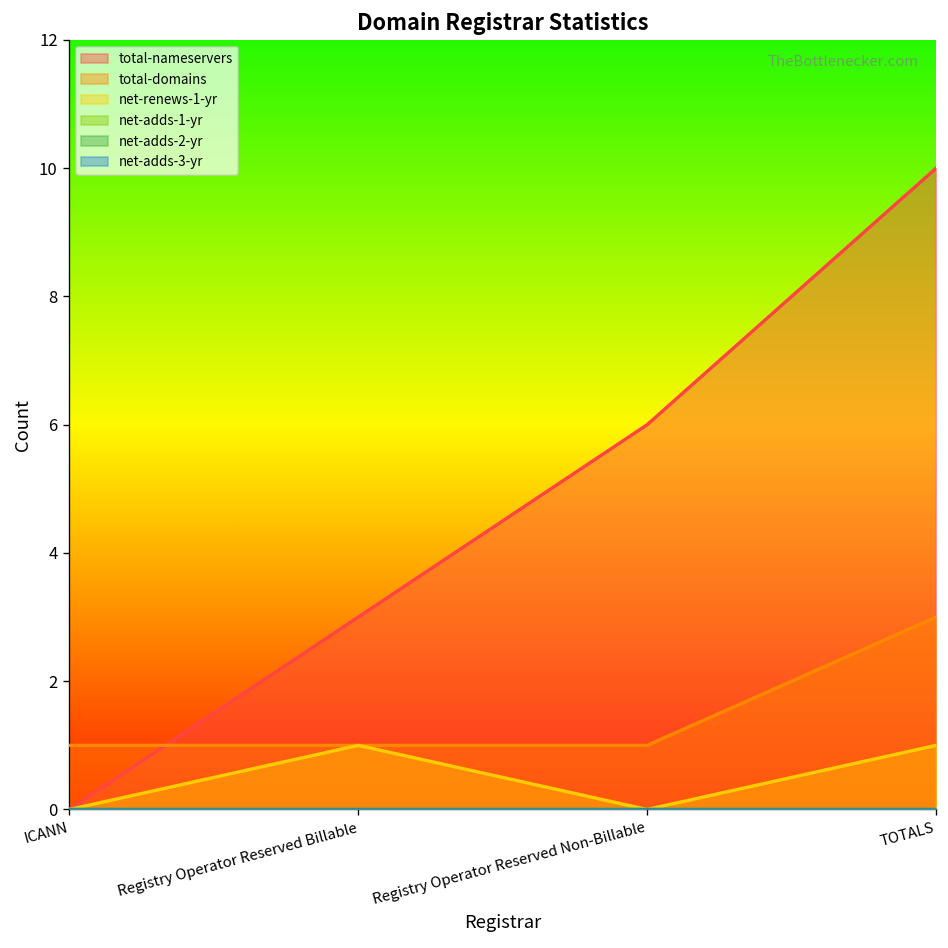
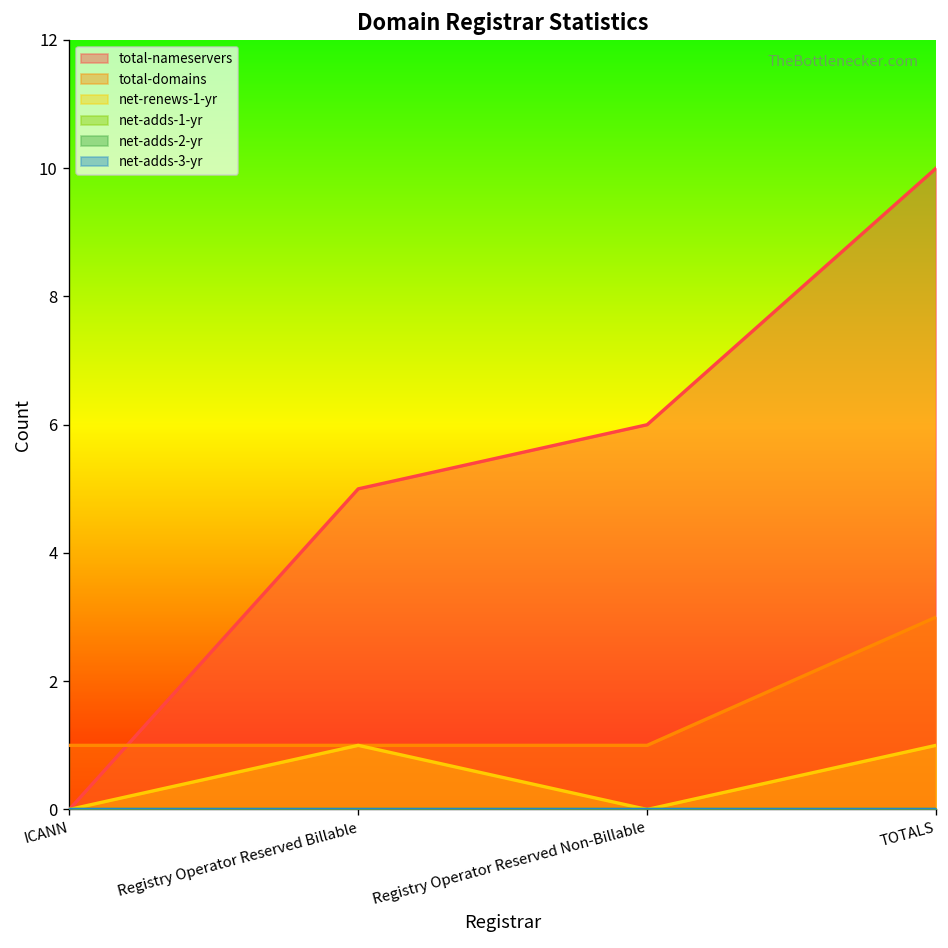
  {
    "total-nameservers": {
-     "Registry Operator Reserved Billable": 3,
+     "Registry Operator Reserved Billable": 5,
      "Registry Operator Reserved Non-Billable": 6,
      "TOTALS": 10
    },
    "net-adds-3-yr": {
      "Registry Operator Reserved Billable": 0,
      "TOTALS": 0
    }
  }
